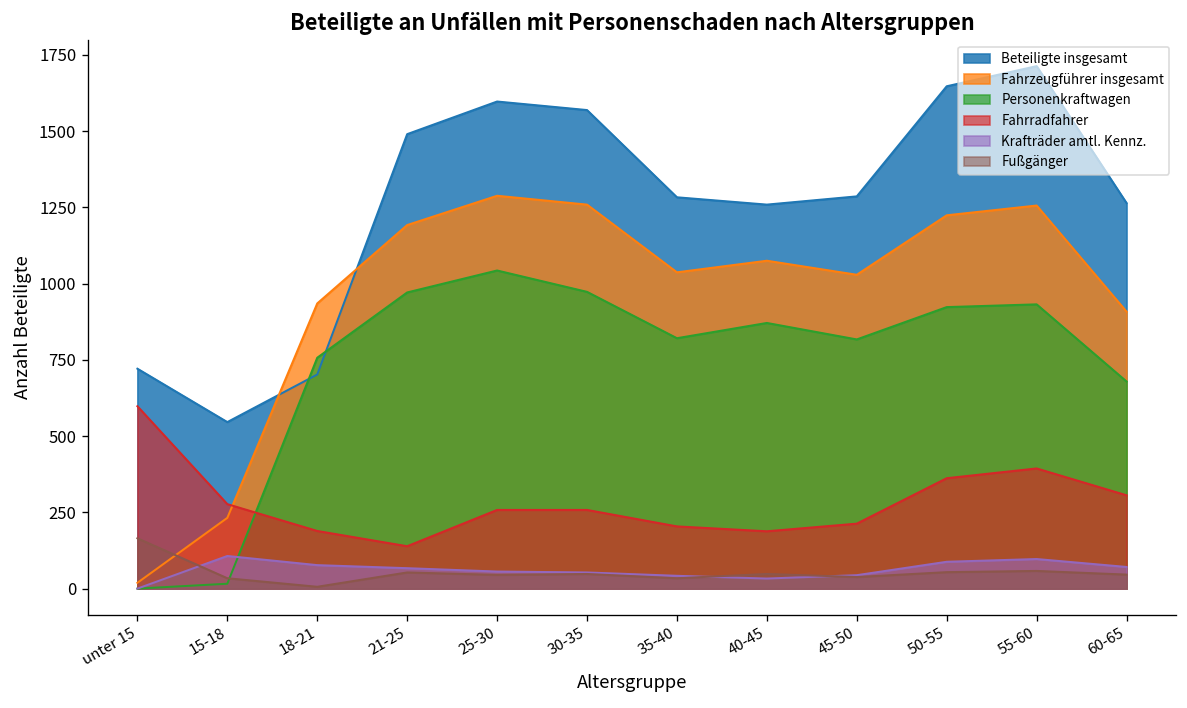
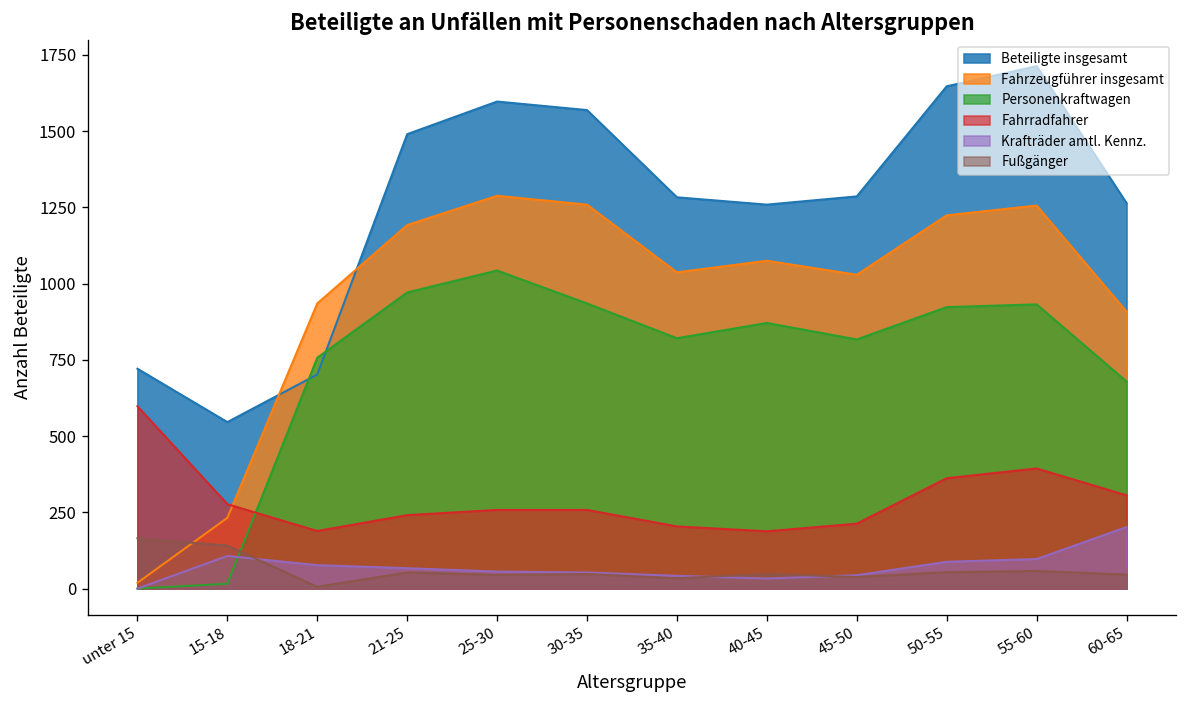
  {
    "Beteiligte insgesamt": {
      "unter 15": 720,
      "15-18": 550,
      "18-21": 700,
      "21-25": 1490,
      "25-30": 1600,
      "30-35": 1570,
      "35-40": 1280,
      "40-45": 1260,
      "45-50": 1290,
      "50-55": 1650,
      "60-65": 1260
    },
    "Fahrzeugführer insgesamt": {
      "unter 15": 20,
      "15-18": 230,
      "18-21": 940,
      "21-25": 1190,
      "25-30": 1290,
      "30-35": 1260,
      "35-40": 1040,
      "40-45": 1080,
      "45-50": 1030,
      "50-55": 1220,
      "55-60": 1260,
      "60-65": 910
    },
    "Personenkraftwagen": {
      "15-18": 20,
      "18-21": 760,
      "21-25": 970,
      "25-30": 1040,
-     "30-35": 970,
+     "30-35": 940,
      "35-40": 820,
      "40-45": 870,
      "45-50": 820,
      "50-55": 920,
      "55-60": 930,
      "60-65": 680
    },
    "Fahrradfahrer": {
      "unter 15": 600,
      "15-18": 280,
      "18-21": 190,
-     "21-25": 140,
+     "21-25": 240,
      "25-30": 260,
      "30-35": 260,
      "35-40": 200,
      "40-45": 190,
      "45-50": 210,
      "50-55": 360,
      "55-60": 390,
      "60-65": 310
    },
    "Krafträder amtl. Kennz.": {
      "15-18": 110,
      "18-21": 80,
      "21-25": 70,
      "25-30": 60,
      "40-45": 30,
      "50-55": 90,
      "55-60": 100,
-     "60-65": 70
+     "60-65": 200
    },
    "Fußgänger": {
      "unter 15": 170,
-     "15-18": 30,
+     "15-18": 140,
      "18-21": 10,
      "21-25": 50,
      "25-30": 50,
      "40-45": 50,
      "50-55": 50,
      "55-60": 60,
      "60-65": 50
    }
  }
